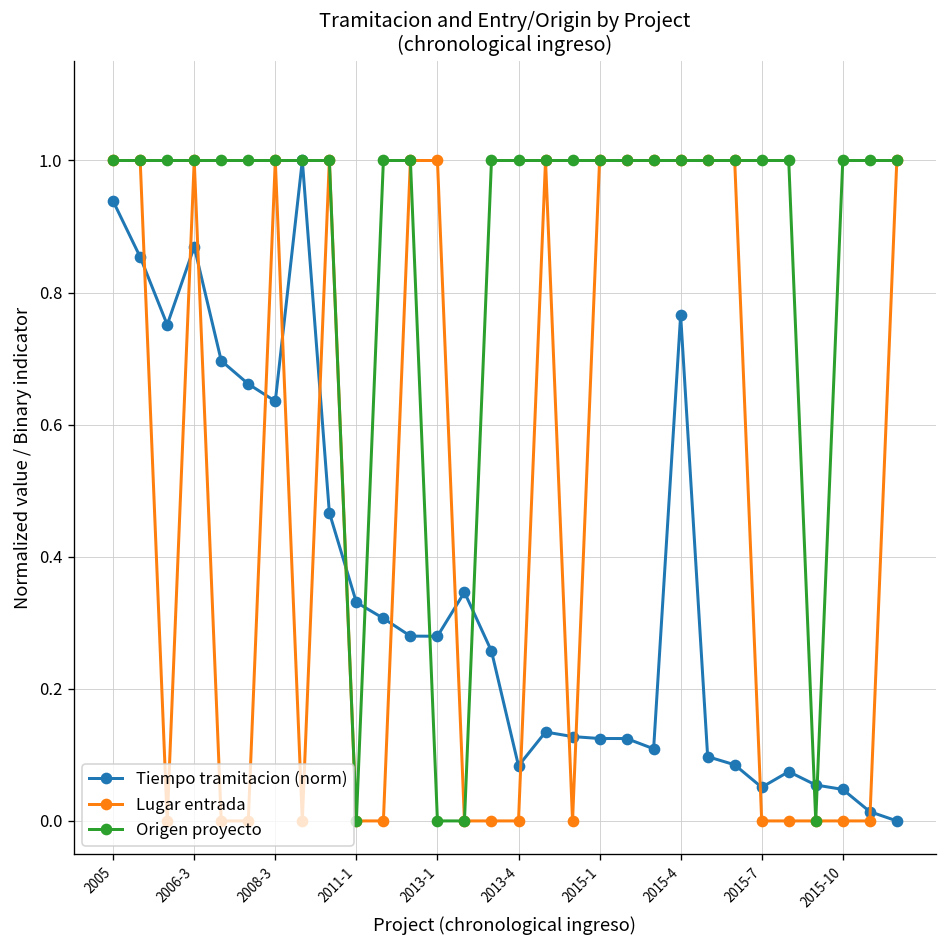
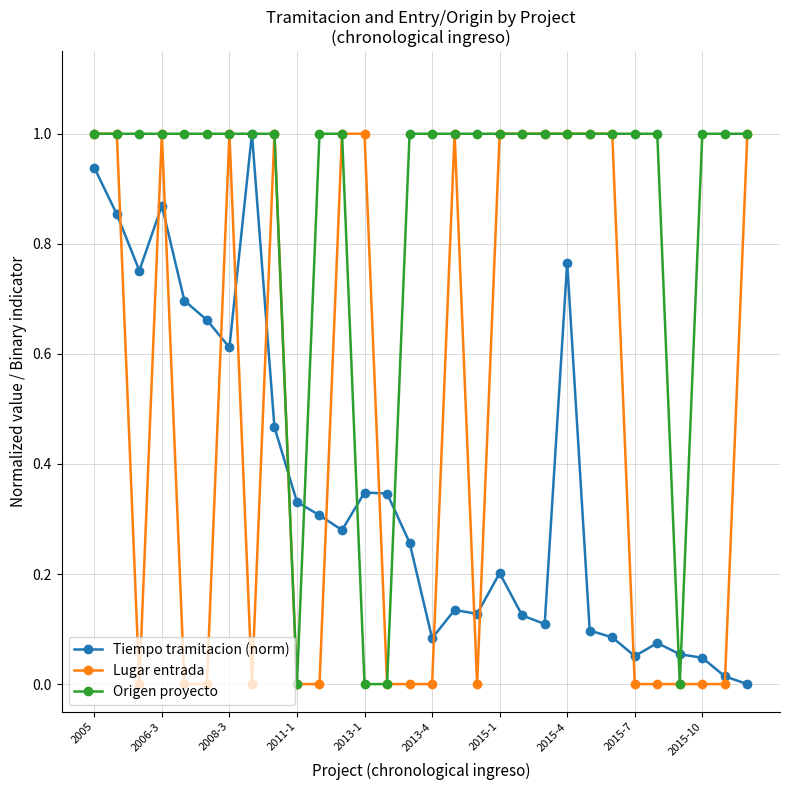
  {
    "Tiempo tramitacion (norm)": {
      "2005": 0.94,
      "2006-3": 0.87,
-     "2008-3": 0.64,
+     "2008-3": 0.61,
      "2011-1": 0.33,
-     "2013-1": 0.28,
+     "2013-1": 0.35,
      "2013-4": 0.08,
-     "2015-1": 0.12,
+     "2015-1": 0.20,
      "2015-4": 0.77,
      "2015-7": 0.05,
      "2015-10": 0.05
    },
    "Lugar entrada": {
      "2013-1": 1.00,
      "2013-4": 0.00,
      "2015-7": 0.00,
      "2015-10": 0.00
    },
    "Origen proyecto": {
      "2013-1": 0.00,
      "2013-4": 1.00,
      "2015-7": 1.00,
      "2015-10": 1.00
    }
  }
